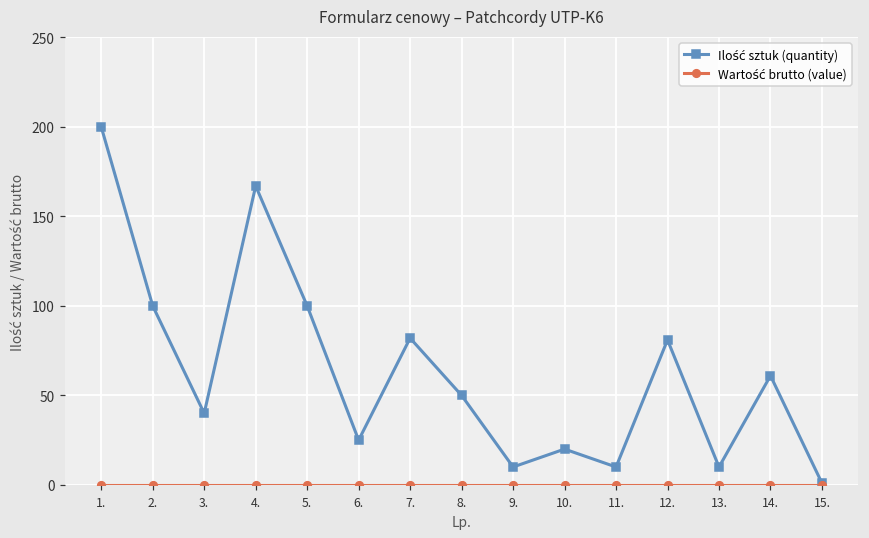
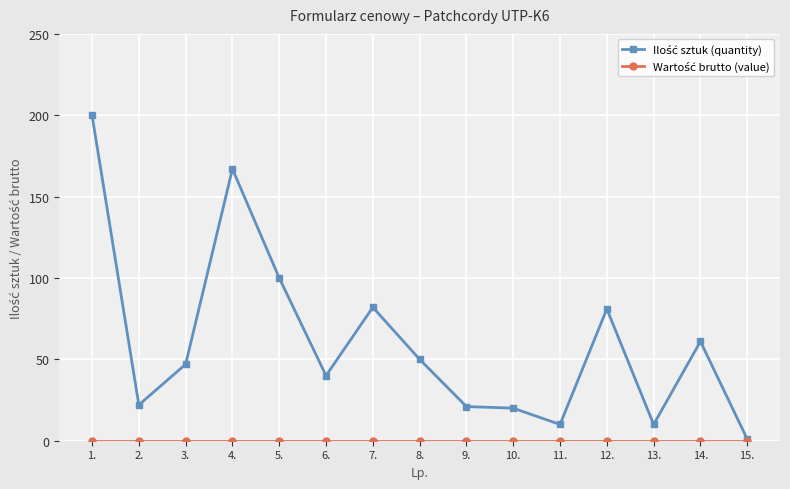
  {
    "Ilość sztuk (quantity)": {
      "1.": 200,
-     "2.": 100,
-     "3.": 40,
+     "2.": 22,
+     "3.": 47,
      "4.": 167,
      "5.": 100,
-     "6.": 25,
+     "6.": 40,
      "7.": 82,
      "8.": 50,
-     "9.": 10,
+     "9.": 21,
      "10.": 20,
      "11.": 10,
      "12.": 81,
      "13.": 10,
      "14.": 61
    },
    "Wartość brutto (value)": {
      "1.": 0,
      "2.": 0,
      "3.": 0,
      "4.": 0,
      "5.": 0,
      "6.": 0,
      "7.": 0,
      "8.": 0,
      "9.": 0,
      "10.": 0,
      "11.": 0,
      "12.": 0,
      "13.": 0,
      "14.": 0
    }
  }
